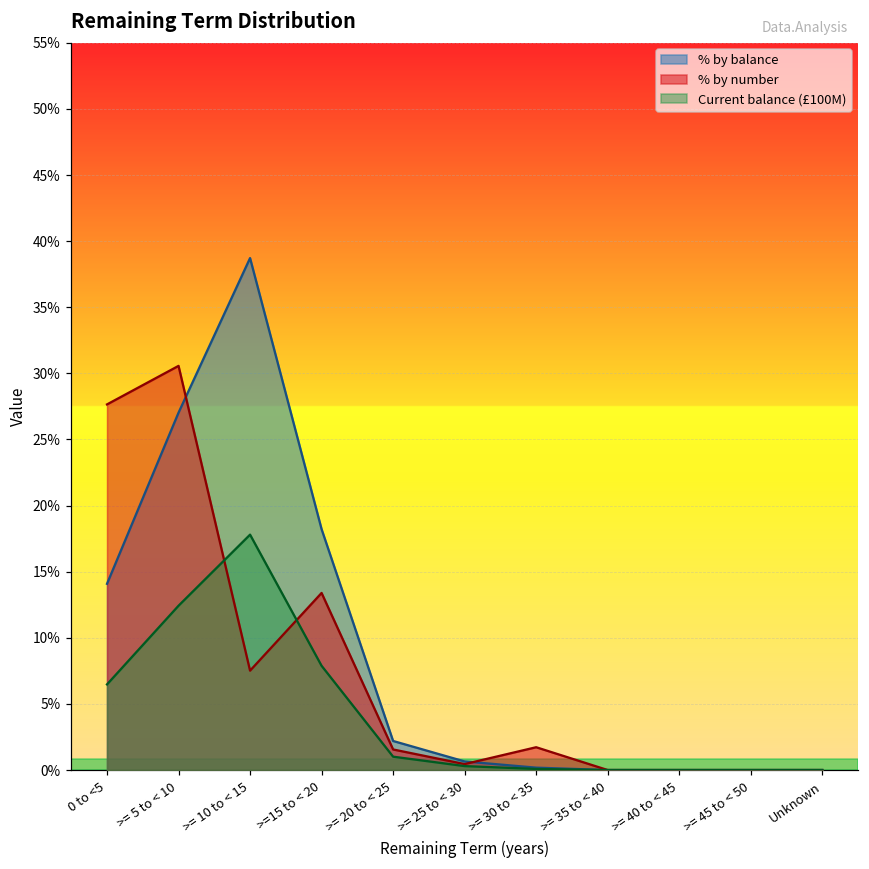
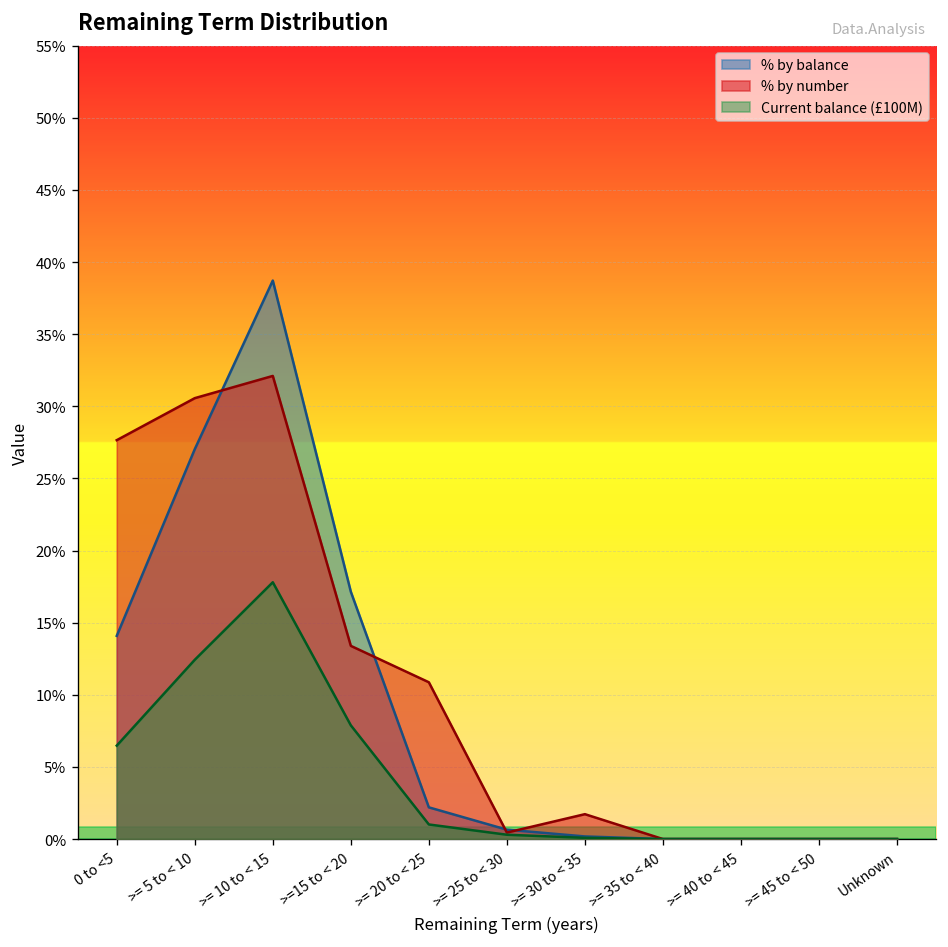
  {
    "% by balance": {
      "0 to <5": "14.1%",
      ">= 5 to < 10": "27.0%",
      ">= 10 to < 15": "38.7%",
-     ">=15 to < 20": "18.2%",
+     ">=15 to < 20": "17.1%",
      ">= 20 to < 25": "2.2%"
    },
    "% by number": {
      "0 to <5": "27.7%",
      ">= 5 to < 10": "30.6%",
-     ">= 10 to < 15": "7.5%",
+     ">= 10 to < 15": "32.1%",
      ">=15 to < 20": "13.4%",
-     ">= 20 to < 25": "1.6%",
+     ">= 20 to < 25": "10.9%",
      ">= 30 to < 35": "1.7%"
    },
    "Current balance (£100M)": {
      "0 to <5": "6.5%",
      ">= 5 to < 10": "12.4%",
      ">= 10 to < 15": "17.8%",
      ">=15 to < 20": "7.9%",
      ">= 20 to < 25": "1.0%"
    }
  }
